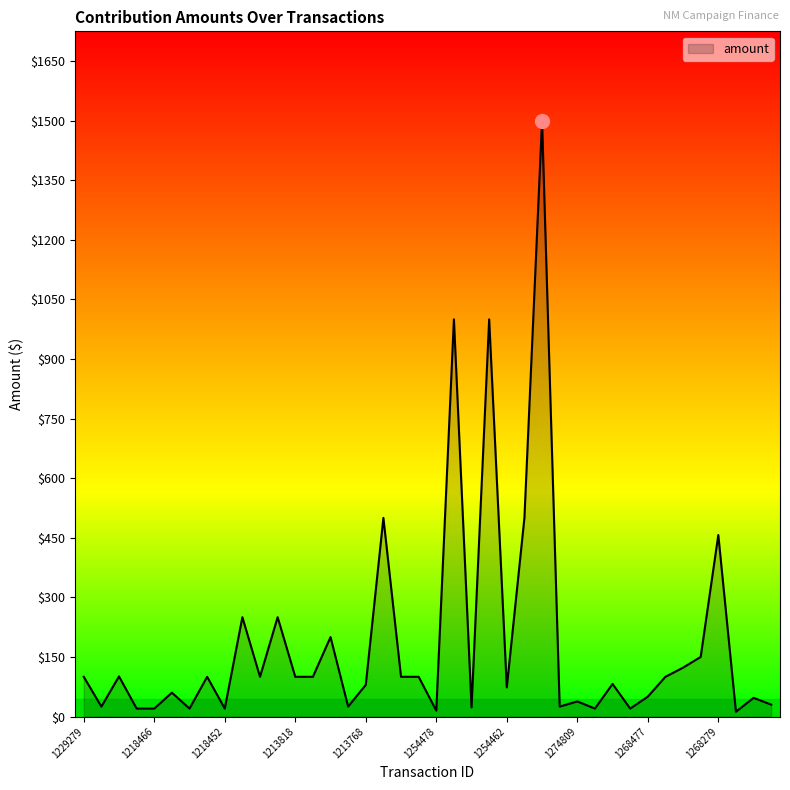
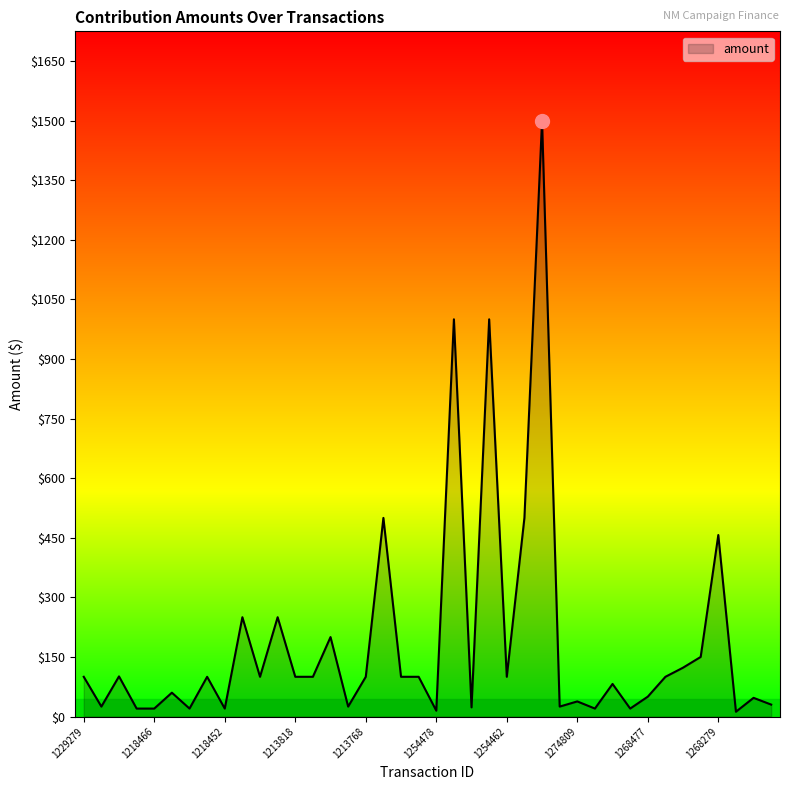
  {
    "amount": {
      "1229279": "$100",
      "1213818": "$100",
-     "1213768": "$80",
-     "1254462": "$70",
+     "1213768": "$100",
+     "1254462": "$100",
      "1268477": "$50",
      "1268279": "$460"
    }
  }
